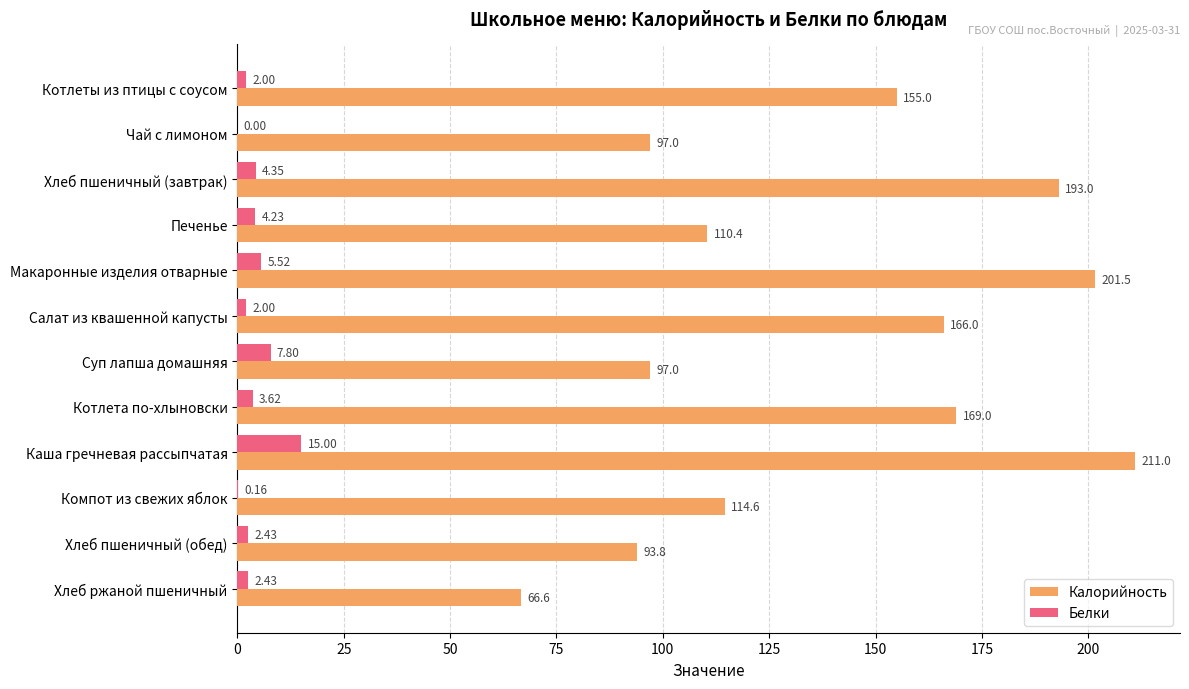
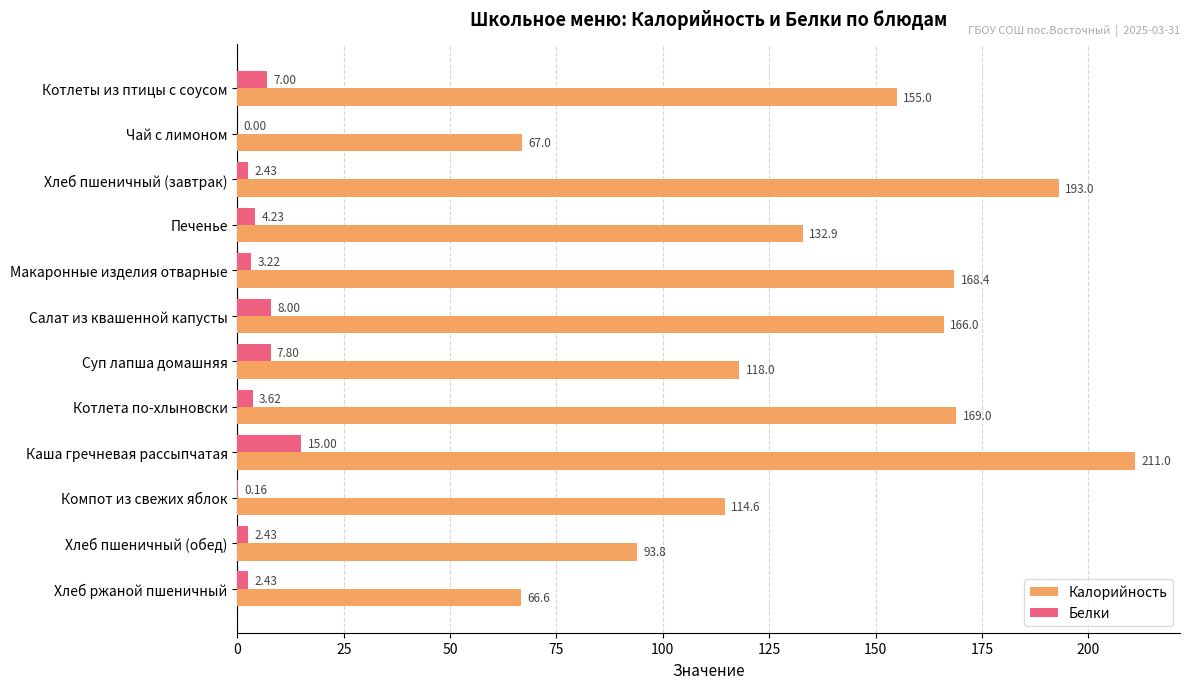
  {
    "Калорийность": {
      "Котлеты из птицы с соусом": 155.0,
-     "Чай с лимоном": 97.0,
+     "Чай с лимоном": 67.0,
      "Хлеб пшеничный (завтрак)": 193.0,
-     "Печенье": 110.4,
-     "Макаронные изделия отварные": 201.5,
+     "Печенье": 132.9,
+     "Макаронные изделия отварные": 168.4,
      "Салат из квашенной капусты": 166.0,
-     "Суп лапша домашняя": 97.0,
+     "Суп лапша домашняя": 118.0,
      "Котлета по-хлыновски": 169.0,
      "Каша гречневая рассыпчатая": 211.0,
      "Компот из свежих яблок": 114.6,
      "Хлеб пшеничный (обед)": 93.8,
      "Хлеб ржаной пшеничный": 66.6
    },
    "Белки": {
-     "Котлеты из птицы с соусом": 2.00,
+     "Котлеты из птицы с соусом": 7.00,
      "Чай с лимоном": 0.00,
-     "Хлеб пшеничный (завтрак)": 4.35,
+     "Хлеб пшеничный (завтрак)": 2.43,
      "Печенье": 4.23,
-     "Макаронные изделия отварные": 5.52,
-     "Салат из квашенной капусты": 2.00,
+     "Макаронные изделия отварные": 3.22,
+     "Салат из квашенной капусты": 8.00,
      "Суп лапша домашняя": 7.80,
      "Котлета по-хлыновски": 3.62,
      "Каша гречневая рассыпчатая": 15.00,
      "Компот из свежих яблок": 0.16,
      "Хлеб пшеничный (обед)": 2.43,
      "Хлеб ржаной пшеничный": 2.43
    }
  }
